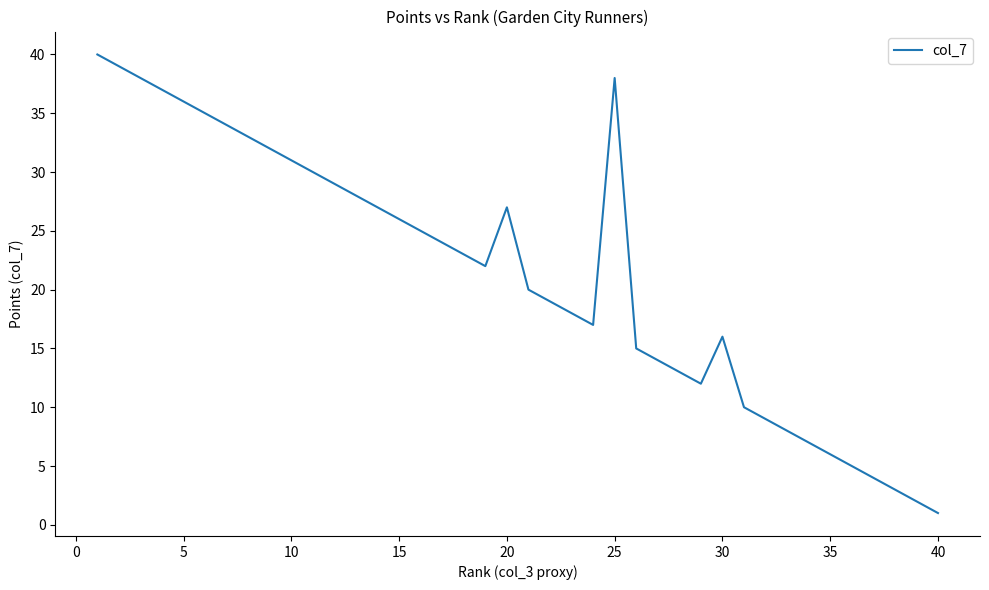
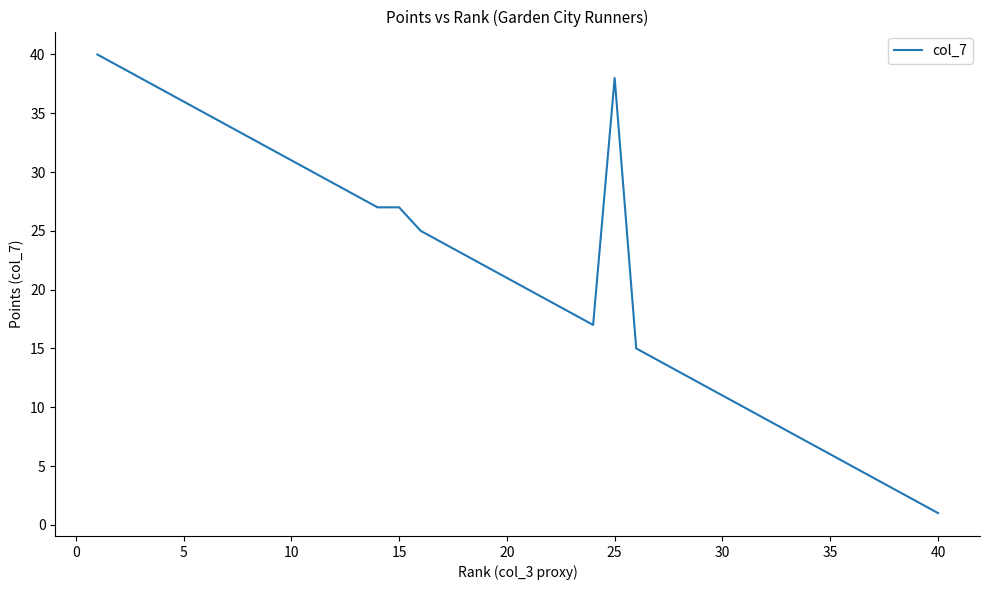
  {
    "5": 36,
    "10": 31,
-   "15": 26,
-   "20": 27,
+   "15": 27,
+   "20": 21,
    "25": 38,
-   "30": 16,
+   "30": 11,
    "35": 6,
    "40": 1
  }
